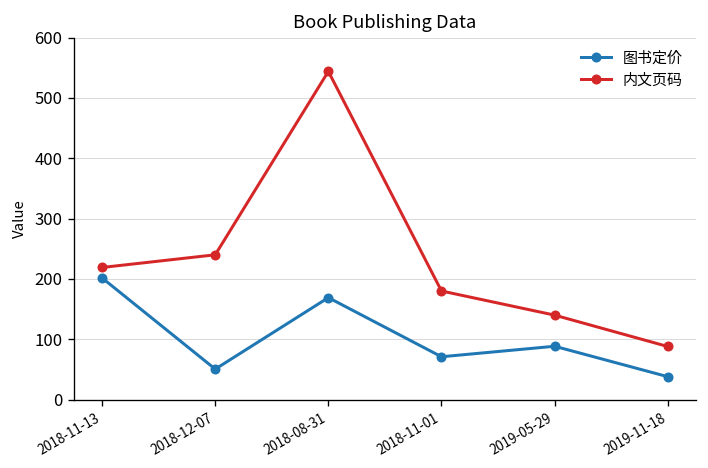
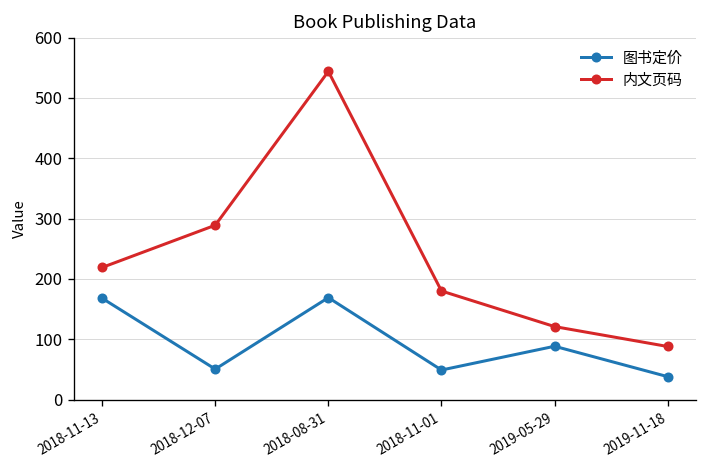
  {
    "图书定价": {
-     "2018-11-13": 200,
+     "2018-11-13": 170,
      "2018-12-07": 50,
      "2018-08-31": 170,
-     "2018-11-01": 70,
+     "2018-11-01": 50,
      "2019-05-29": 90,
      "2019-11-18": 40
    },
    "内文页码": {
      "2018-11-13": 220,
-     "2018-12-07": 240,
+     "2018-12-07": 290,
      "2018-08-31": 540,
      "2018-11-01": 180,
-     "2019-05-29": 140,
+     "2019-05-29": 120,
      "2019-11-18": 90
    }
  }
